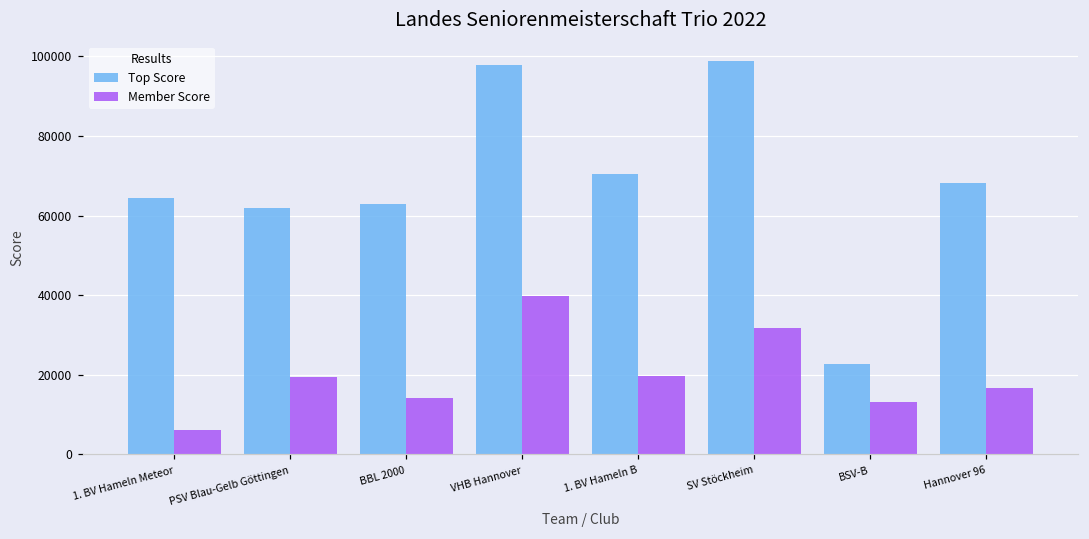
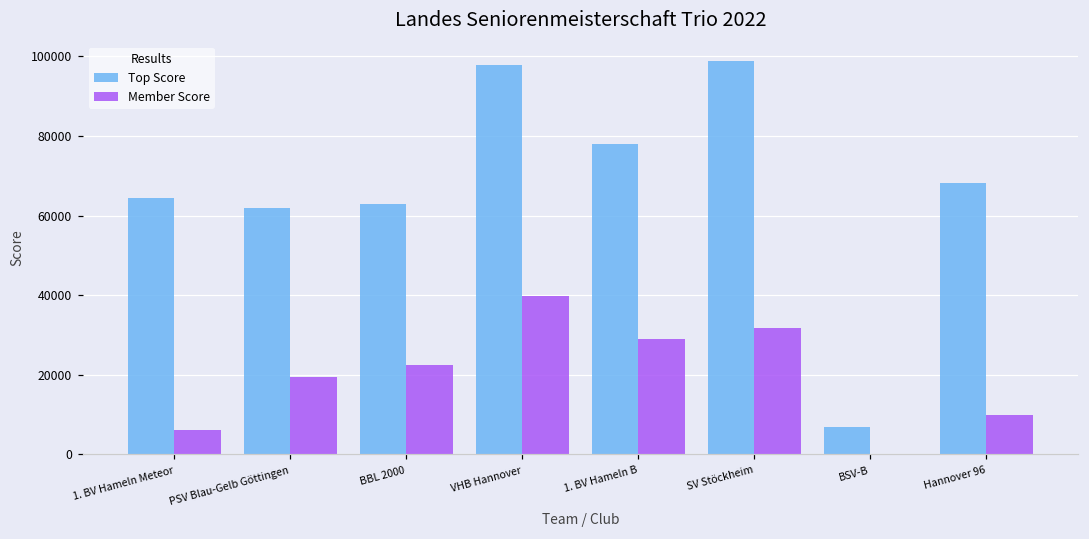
  {
    "Top Score": {
      "1. BV Hameln Meteor": 64000,
      "PSV Blau-Gelb Göttingen": 62000,
      "BBL 2000": 63000,
      "VHB Hannover": 98000,
-     "1. BV Hameln B": 70000,
+     "1. BV Hameln B": 78000,
      "SV Stöckheim": 99000,
-     "BSV-B": 23000,
+     "BSV-B": 7000,
      "Hannover 96": 68000
    },
    "Member Score": {
      "1. BV Hameln Meteor": 6000,
      "PSV Blau-Gelb Göttingen": 19000,
-     "BBL 2000": 14000,
+     "BBL 2000": 22000,
      "VHB Hannover": 40000,
-     "1. BV Hameln B": 20000,
+     "1. BV Hameln B": 29000,
      "SV Stöckheim": 32000,
-     "BSV-B": 13000,
-     "Hannover 96": 17000
+     "BSV-B": 0,
+     "Hannover 96": 10000
    }
  }
